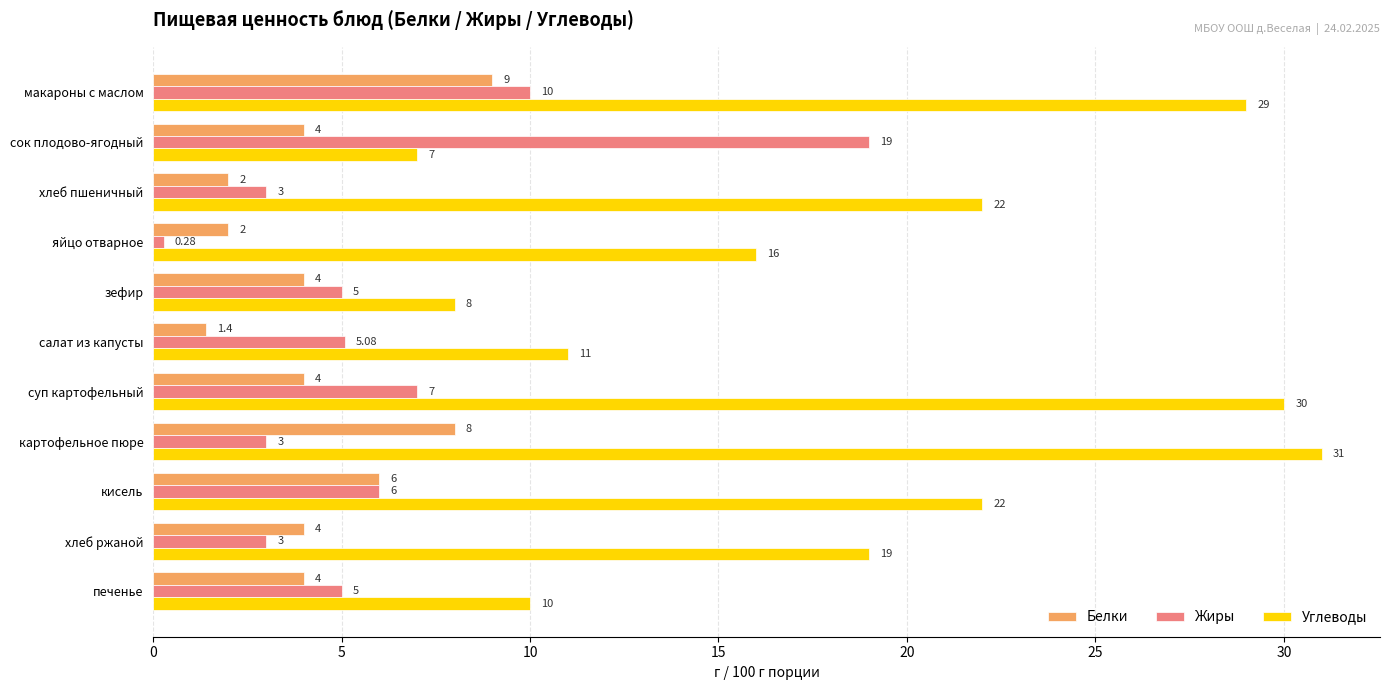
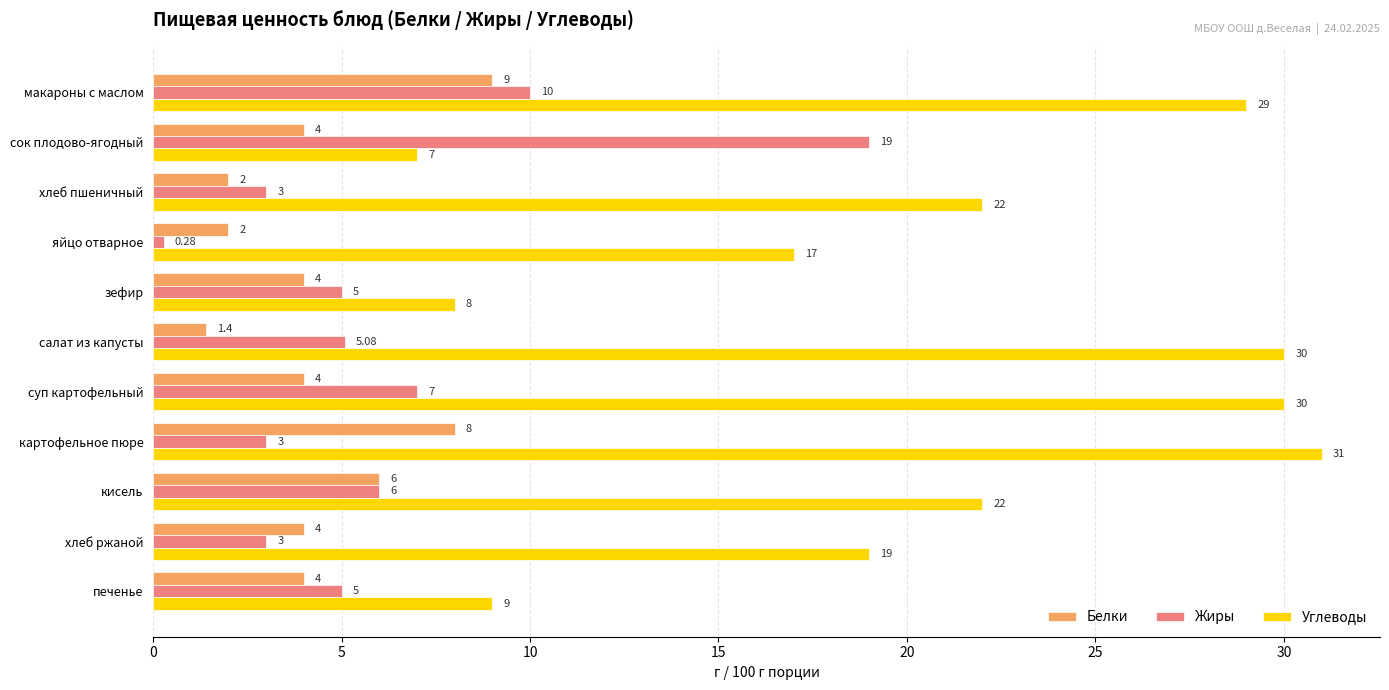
  {
    "Углеводы": {
      "макароны с маслом": 29,
      "сок плодово-ягодный": 7,
      "хлеб пшеничный": 22,
-     "яйцо отварное": 16,
+     "яйцо отварное": 17,
      "зефир": 8,
-     "салат из капусты": 11,
+     "салат из капусты": 30,
      "суп картофельный": 30,
      "картофельное пюре": 31,
      "кисель": 22,
      "хлеб ржаной": 19,
-     "печенье": 10
+     "печенье": 9
    }
  }
